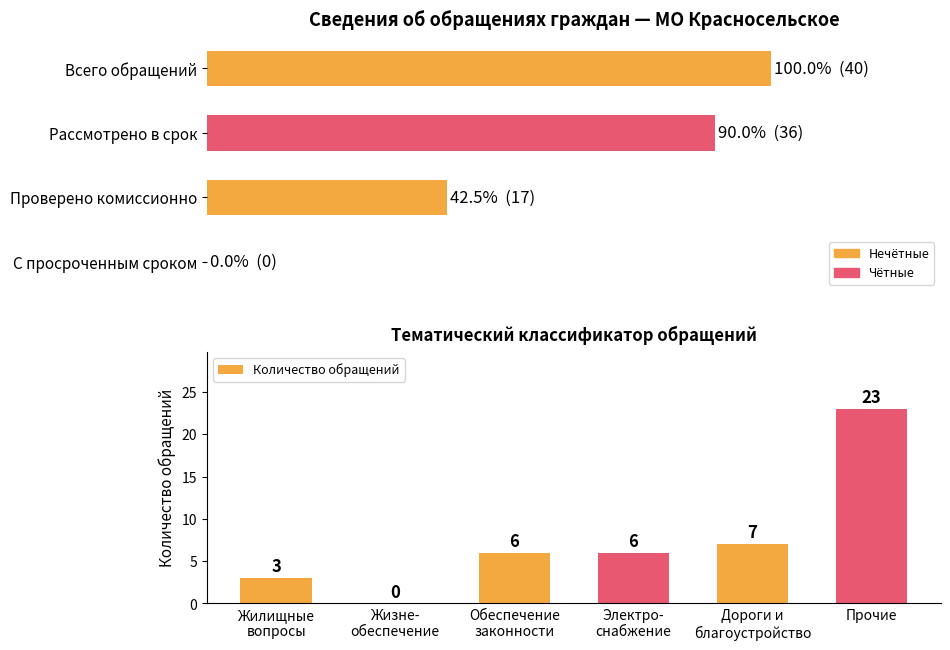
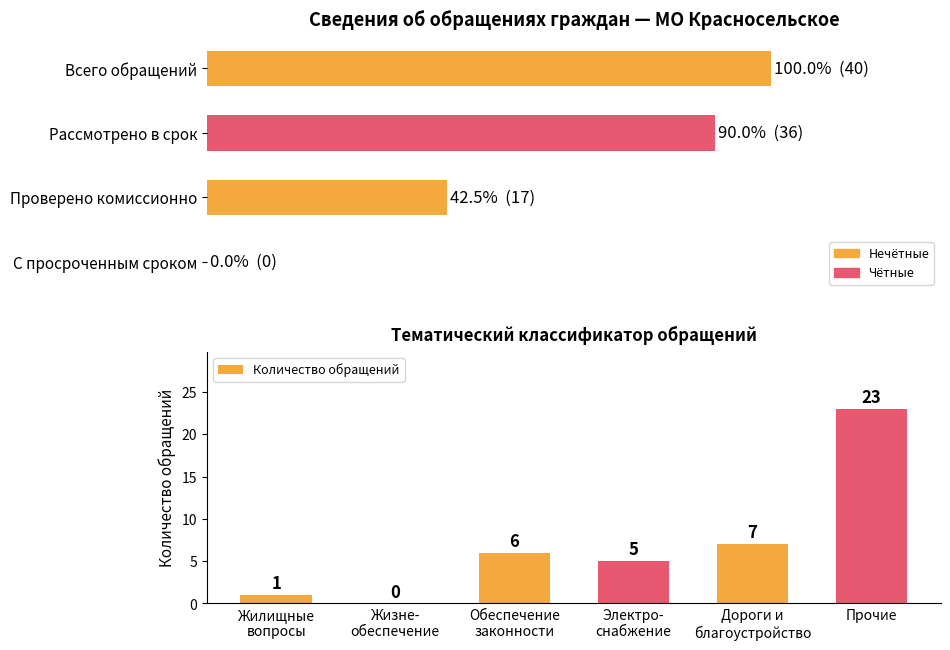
  {
    "Сведения об обращениях граждан — МО Красносельское": {
      "Всего обращений": "100.0%",
      "Рассмотрено в срок": "90.0%",
      "Проверено комиссионно": "42.5%",
      "С просроченным сроком": "0.0%"
    },
    "Тематический классификатор обращений": {
-     "Жилищные вопросы": "3",
+     "Жилищные вопросы": "1",
      "Жизне- обеспечение": "0",
      "Обеспечение законности": "6",
-     "Электро- снабжение": "6",
+     "Электро- снабжение": "5",
      "Дороги и благоустройство": "7",
      "Прочие": "23"
    }
  }
